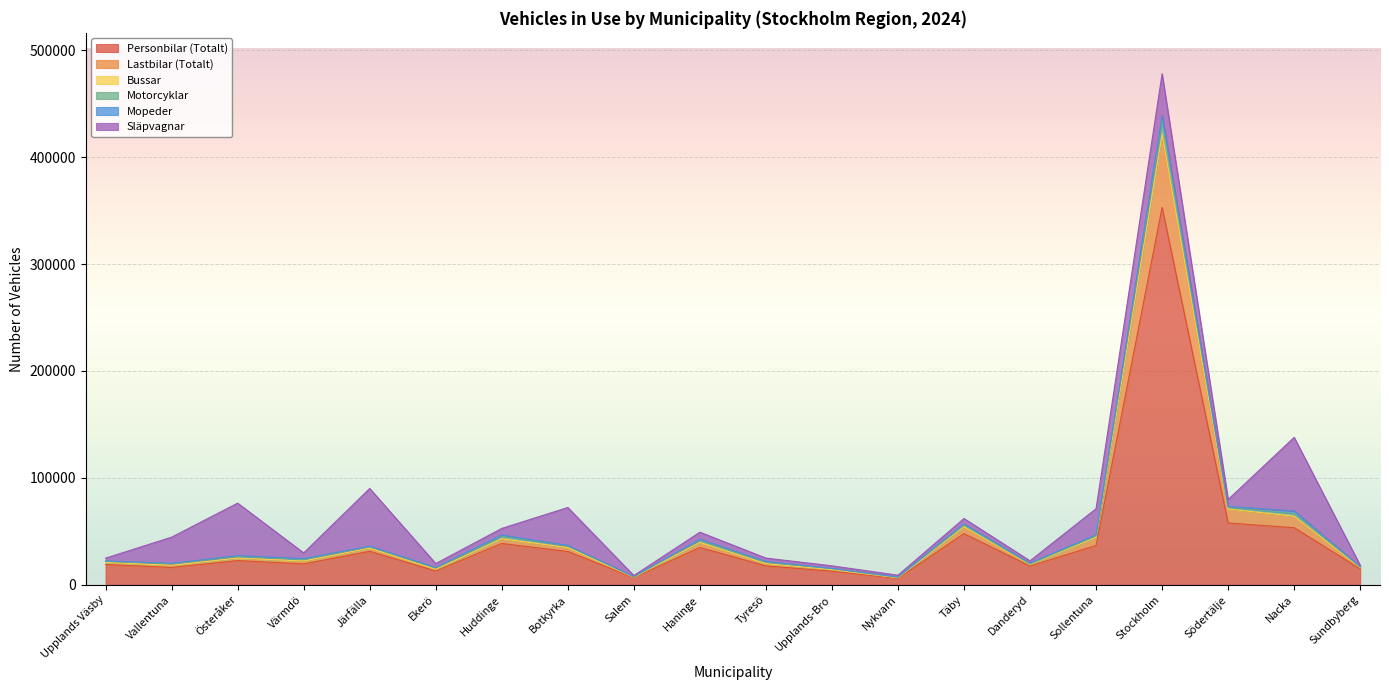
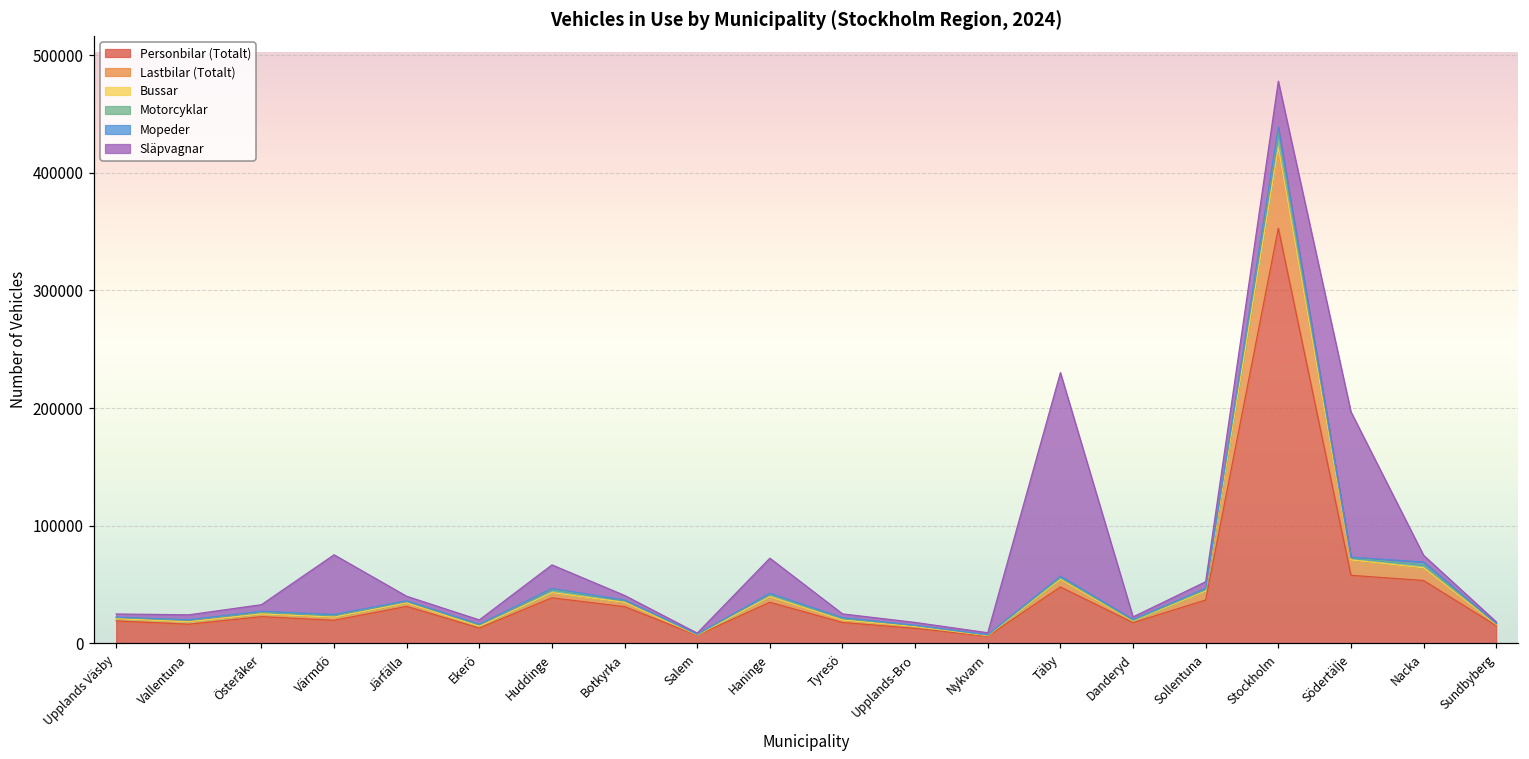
  {
    "Motorcyklar": {
      "Stockholm": 13000,
      "Nacka": 2000
    },
    "Mopeder": {
      "Stockholm": 5000,
      "Nacka": 2000
    },
    "Släpvagnar": {
      "Upplands Väsby": 3000,
-     "Vallentuna": 24000,
-     "Österåker": 49000,
-     "Värmdö": 5000,
-     "Järfälla": 54000,
+     "Vallentuna": 4000,
+     "Österåker": 6000,
+     "Värmdö": 51000,
+     "Järfälla": 4000,
      "Ekerö": 4000,
-     "Huddinge": 6000,
-     "Botkyrka": 35000,
-     "Haninge": 7000,
+     "Huddinge": 20000,
+     "Botkyrka": 4000,
+     "Haninge": 30000,
      "Tyresö": 3000,
      "Upplands-Bro": 2000,
-     "Täby": 5000,
-     "Sollentuna": 24000,
+     "Täby": 173000,
+     "Sollentuna": 6000,
      "Stockholm": 39000,
-     "Södertälje": 7000,
-     "Nacka": 69000
+     "Södertälje": 124000,
+     "Nacka": 6000
    }
  }
